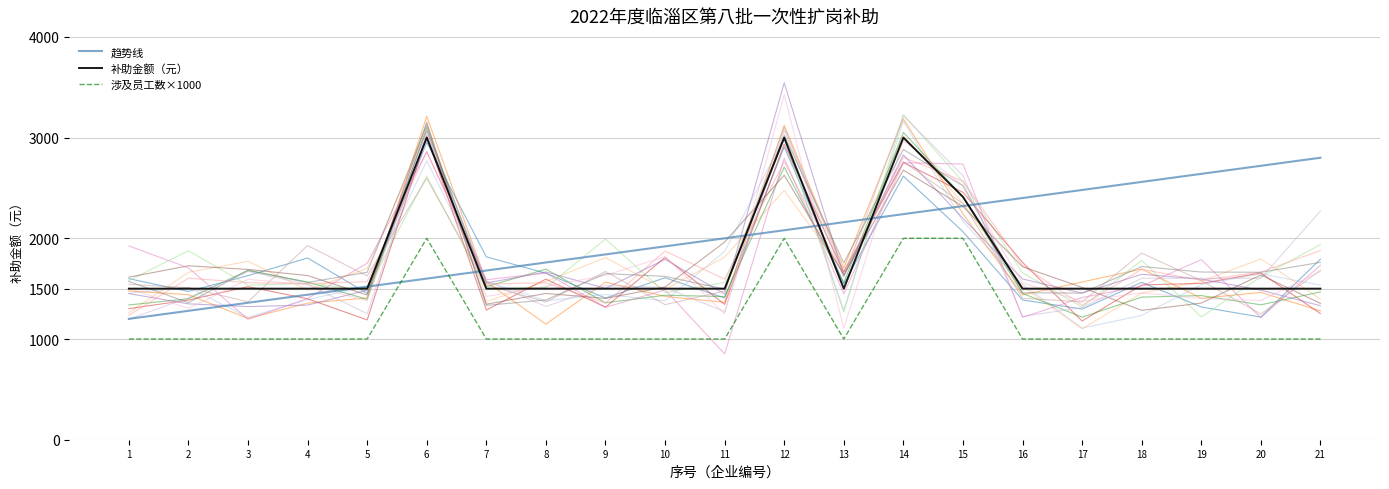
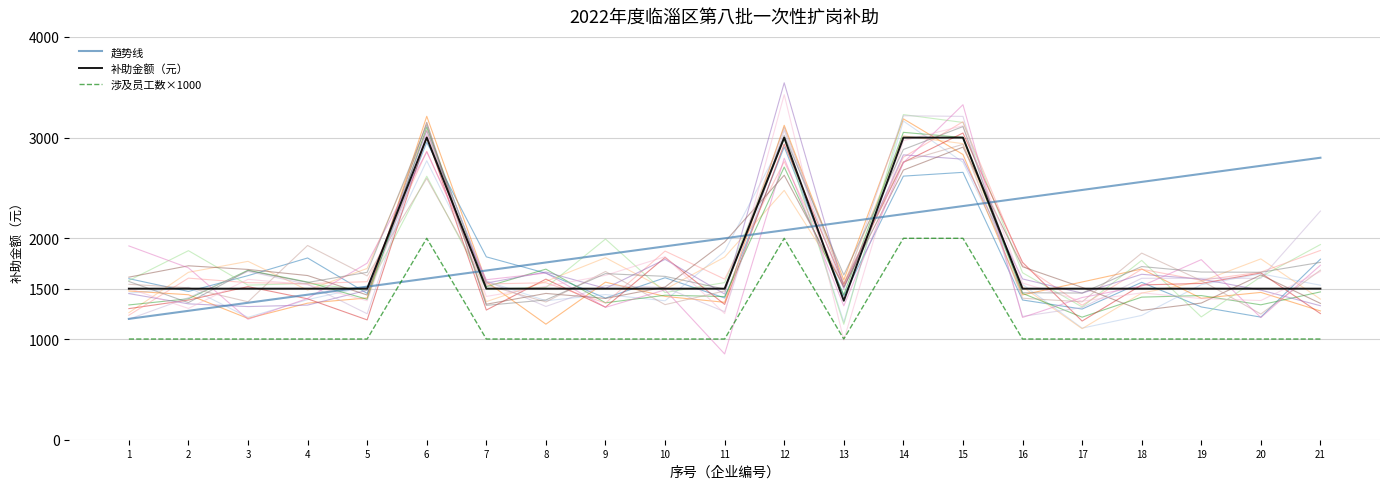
  {
    "补助金额（元）": {
-     "13": 1500,
-     "15": 2410,
+     "13": 1380,
+     "15": 3000,
      "18": 1500,
      "19": 1500,
      "21": 1500
    },
    "涉及员工数×1000": {
      "1": 1000,
      "2": 1000,
      "3": 1000,
      "4": 1000,
      "5": 1000,
      "6": 2000,
      "7": 1000,
      "8": 1000,
      "9": 1000,
      "10": 1000,
      "11": 1000,
      "12": 2000,
      "14": 2000,
      "15": 2000,
      "16": 1000,
      "17": 1000,
      "18": 1000,
      "19": 1000,
      "20": 1000,
      "21": 1000
    }
  }
